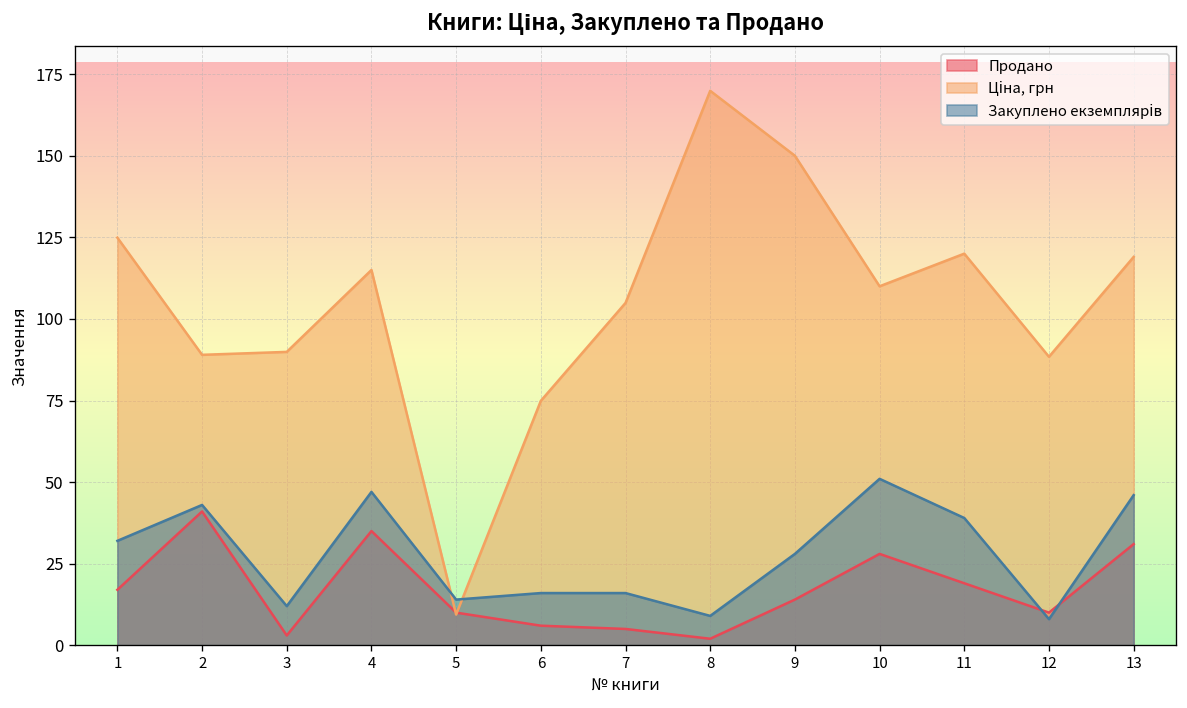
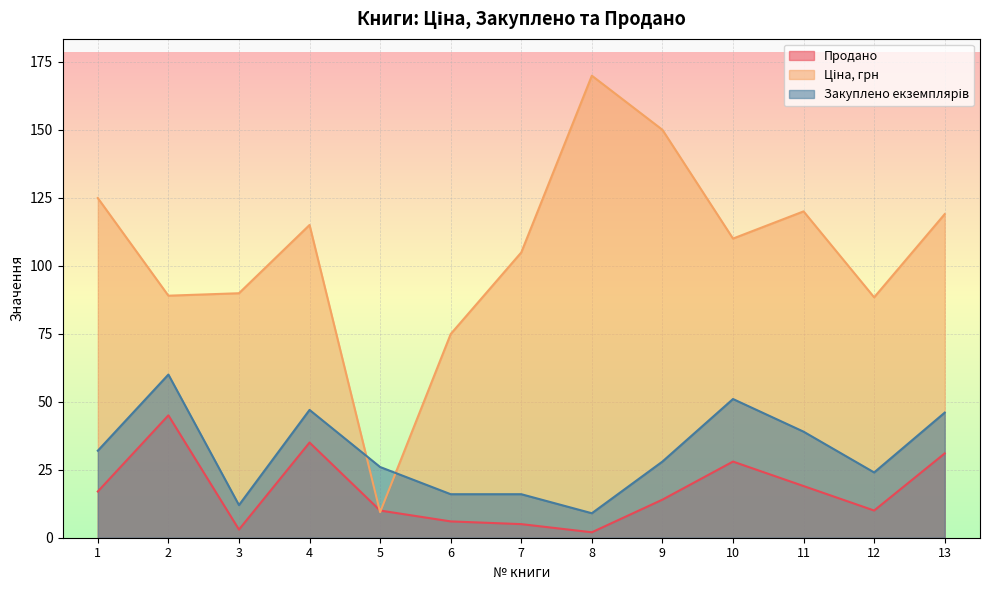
  {
    "Продано": {
      "1": 17,
-     "2": 41,
+     "2": 45,
      "3": 3,
      "4": 35,
      "6": 6,
      "7": 5,
      "8": 2,
      "9": 14,
      "10": 28,
      "11": 19,
      "12": 10,
      "13": 31
    },
    "Ціна, грн": {
      "1": 125,
      "2": 89,
      "3": 90,
      "4": 115,
      "6": 75,
      "7": 105,
      "8": 170,
      "9": 150,
      "10": 110,
      "11": 120,
      "12": 88,
      "13": 119
    },
    "Закуплено екземплярів": {
      "1": 32,
-     "2": 43,
+     "2": 60,
      "3": 12,
      "4": 47,
-     "5": 14,
+     "5": 26,
      "6": 16,
      "7": 16,
      "8": 9,
      "9": 28,
      "10": 51,
      "11": 39,
-     "12": 8,
+     "12": 24,
      "13": 46
    }
  }
